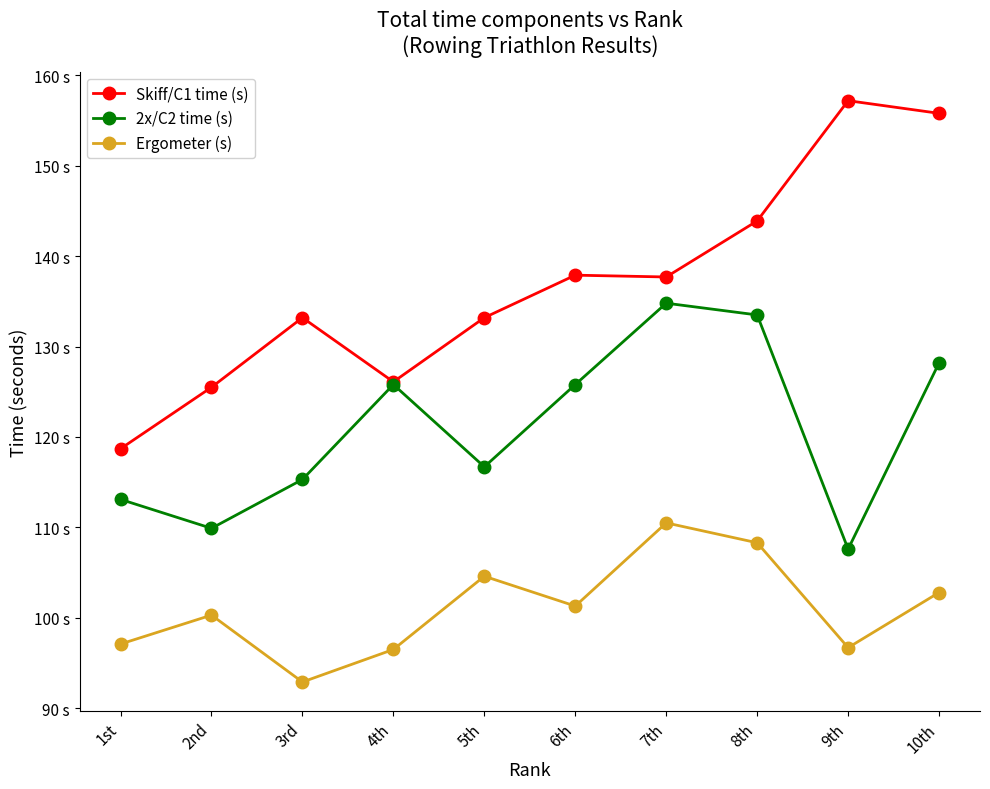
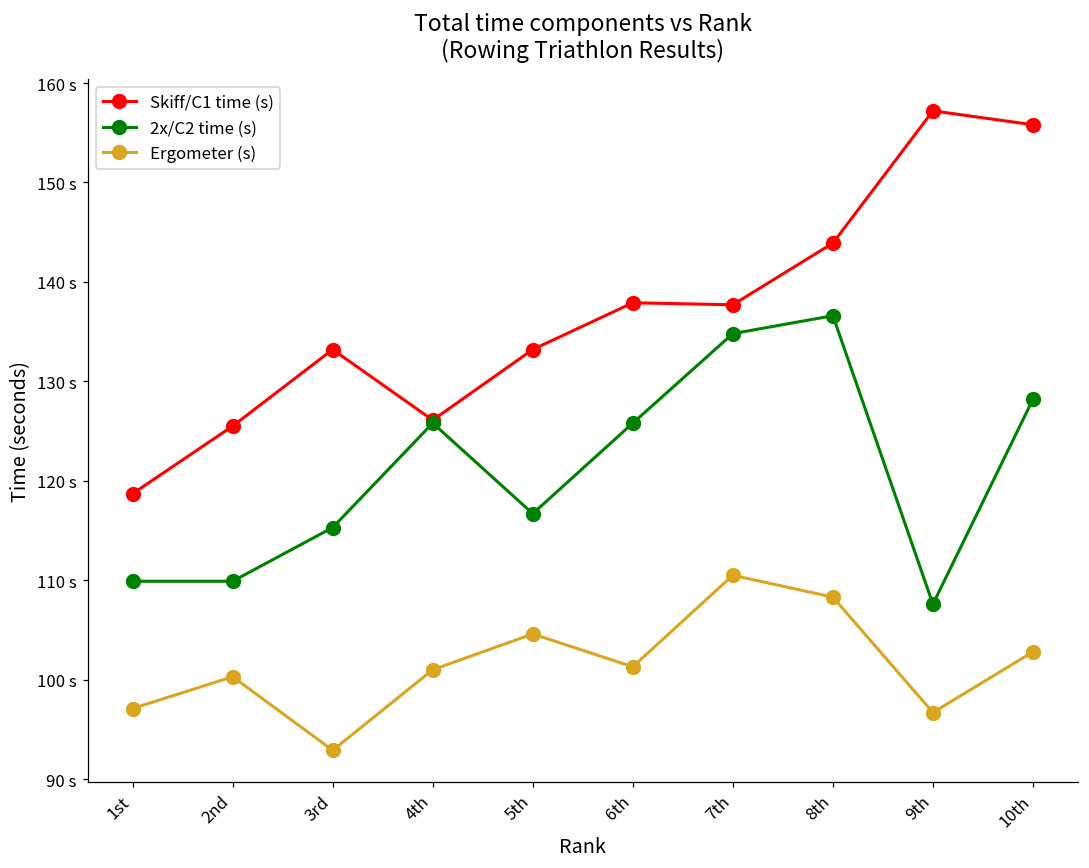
  {
    "Skiff/C1 time (s)": {
      "1st": "119 s",
      "2nd": "126 s",
      "3rd": "133 s",
      "4th": "126 s",
      "5th": "133 s",
      "6th": "138 s",
      "7th": "138 s",
      "8th": "144 s",
      "9th": "157 s",
      "10th": "156 s"
    },
    "2x/C2 time (s)": {
-     "1st": "113 s",
+     "1st": "110 s",
      "2nd": "110 s",
      "3rd": "115 s",
      "4th": "126 s",
      "5th": "117 s",
      "6th": "126 s",
      "7th": "135 s",
-     "8th": "134 s",
+     "8th": "137 s",
      "9th": "108 s",
      "10th": "128 s"
    },
    "Ergometer (s)": {
      "1st": "97 s",
      "2nd": "100 s",
      "3rd": "93 s",
-     "4th": "97 s",
+     "4th": "101 s",
      "5th": "105 s",
      "6th": "101 s",
      "7th": "111 s",
      "8th": "108 s",
      "9th": "97 s",
      "10th": "103 s"
    }
  }
